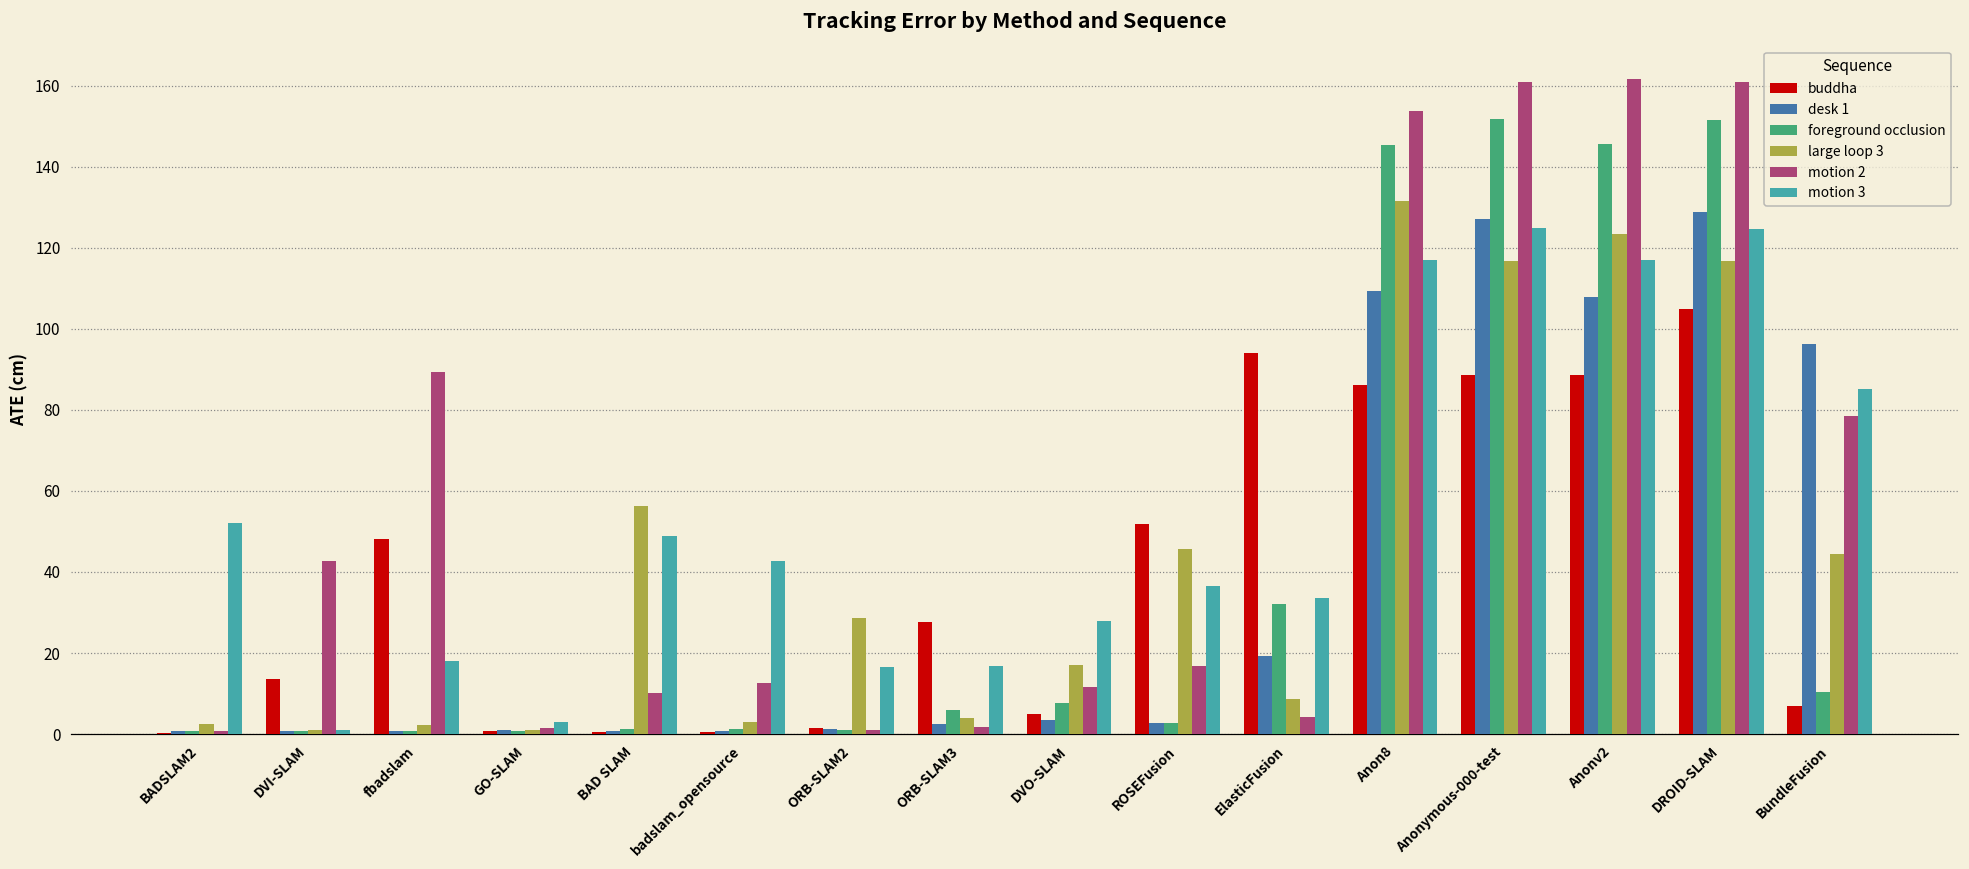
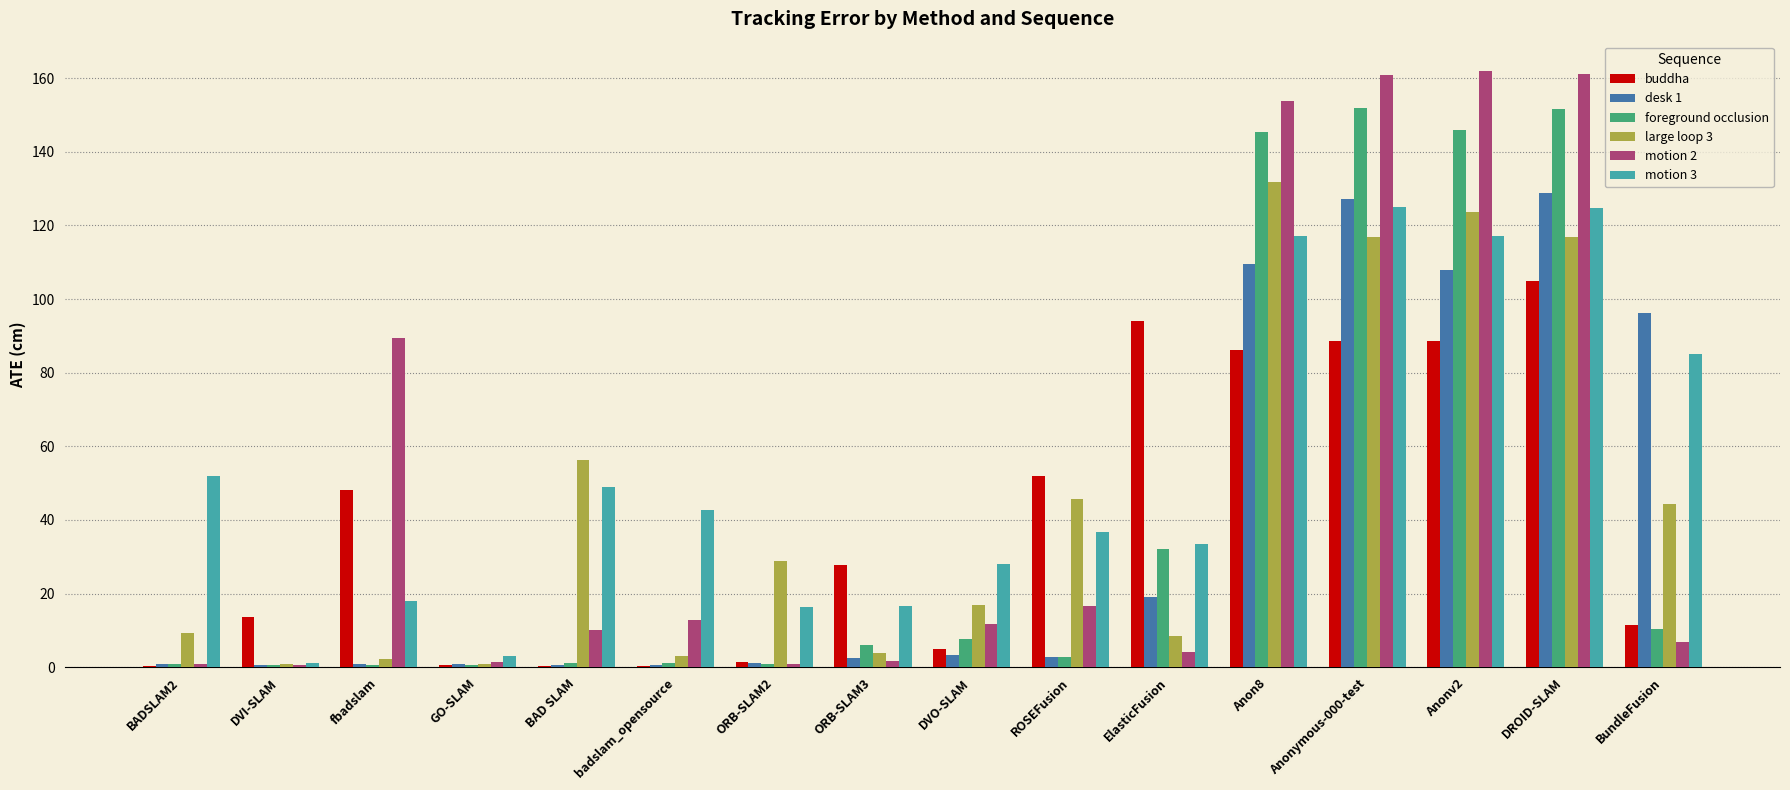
  {
    "buddha": {
      "DVI-SLAM": 14,
      "fbadslam": 48,
      "GO-SLAM": 1,
      "ORB-SLAM2": 2,
      "ORB-SLAM3": 28,
      "DVO-SLAM": 5,
      "ROSEFusion": 52,
      "ElasticFusion": 94,
      "Anon8": 86,
      "Anonymous-000-test": 89,
      "Anonv2": 89,
      "DROID-SLAM": 105,
-     "BundleFusion": 7
+     "BundleFusion": 12
    },
    "large loop 3": {
-     "BADSLAM2": 2,
+     "BADSLAM2": 9,
      "DVI-SLAM": 1,
      "fbadslam": 2,
      "GO-SLAM": 1,
      "BAD SLAM": 56,
      "badslam_opensource": 3,
      "ORB-SLAM2": 29,
      "ORB-SLAM3": 4,
      "DVO-SLAM": 17,
      "ROSEFusion": 46,
      "ElasticFusion": 9,
      "Anon8": 132,
      "Anonymous-000-test": 117,
      "Anonv2": 124,
      "DROID-SLAM": 117,
      "BundleFusion": 44
    },
    "motion 2": {
      "BADSLAM2": 1,
-     "DVI-SLAM": 43,
+     "DVI-SLAM": 1,
      "fbadslam": 89,
      "GO-SLAM": 1,
      "BAD SLAM": 10,
      "badslam_opensource": 13,
      "ORB-SLAM2": 1,
      "ORB-SLAM3": 2,
      "DVO-SLAM": 12,
      "ROSEFusion": 17,
      "ElasticFusion": 4,
      "Anon8": 154,
      "Anonymous-000-test": 161,
      "Anonv2": 162,
      "DROID-SLAM": 161,
-     "BundleFusion": 78
+     "BundleFusion": 7
    }
  }
